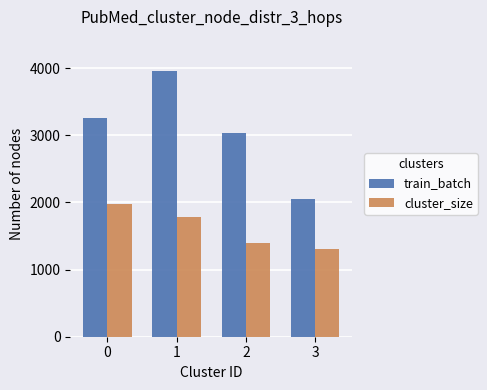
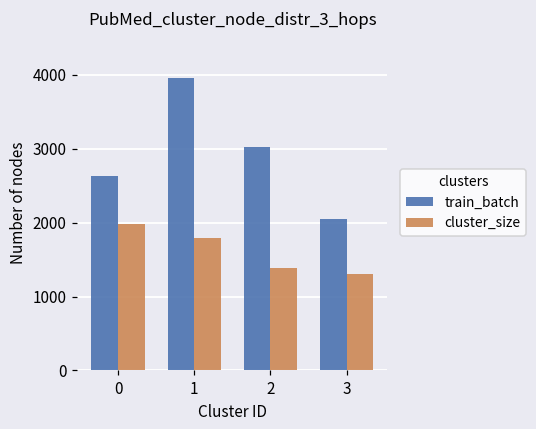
  {
    "train_batch": {
-     "0": 3300,
+     "0": 2600,
      "1": 4000,
      "2": 3000,
      "3": 2100
    },
    "cluster_size": {
      "0": 2000,
      "1": 1800,
      "2": 1400,
      "3": 1300
    }
  }
